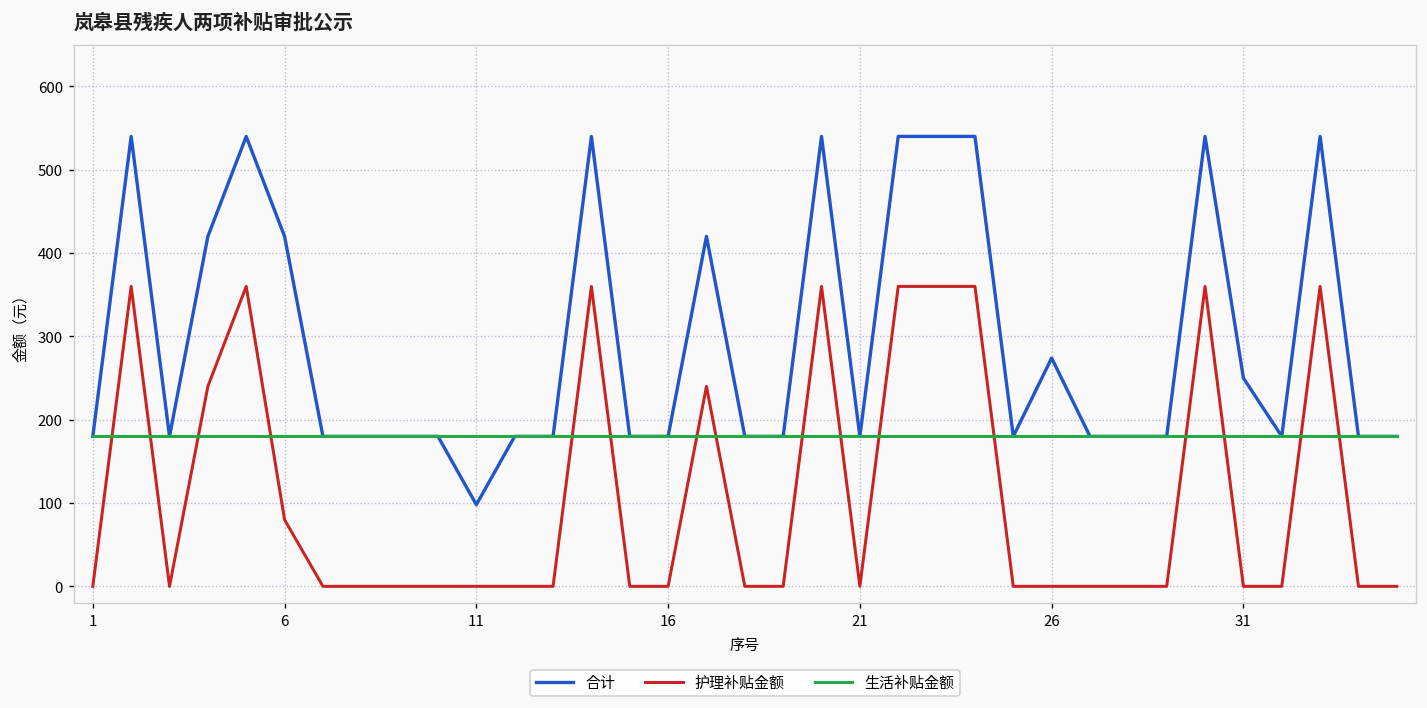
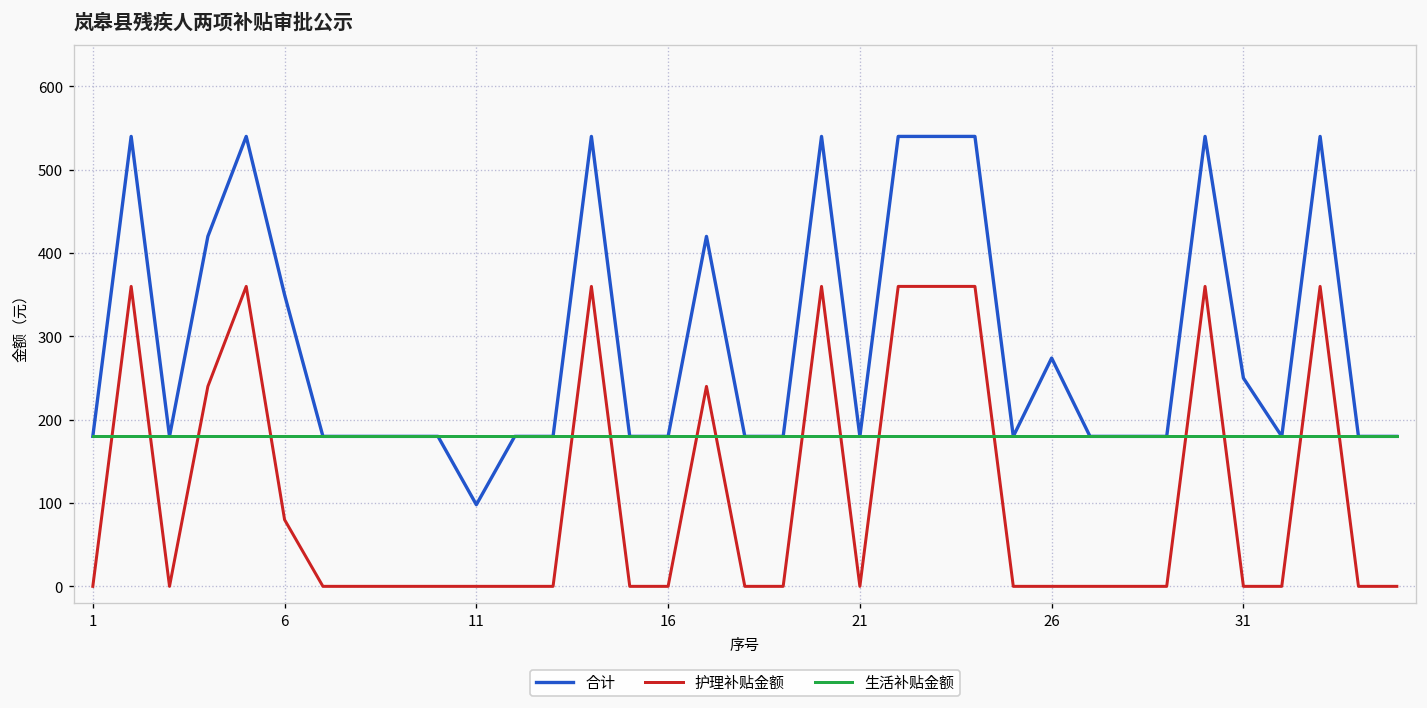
  {
    "合计": {
-     "6": 420,
+     "6": 350,
      "11": 100,
      "26": 270,
      "31": 250
    },
    "护理补贴金额": {
      "1": 0,
      "6": 80,
      "11": 0,
      "16": 0,
      "21": 0,
      "26": 0,
      "31": 0
    },
    "生活补贴金额": {
      "6": 180,
      "11": 180,
      "26": 180,
      "31": 180
    }
  }
